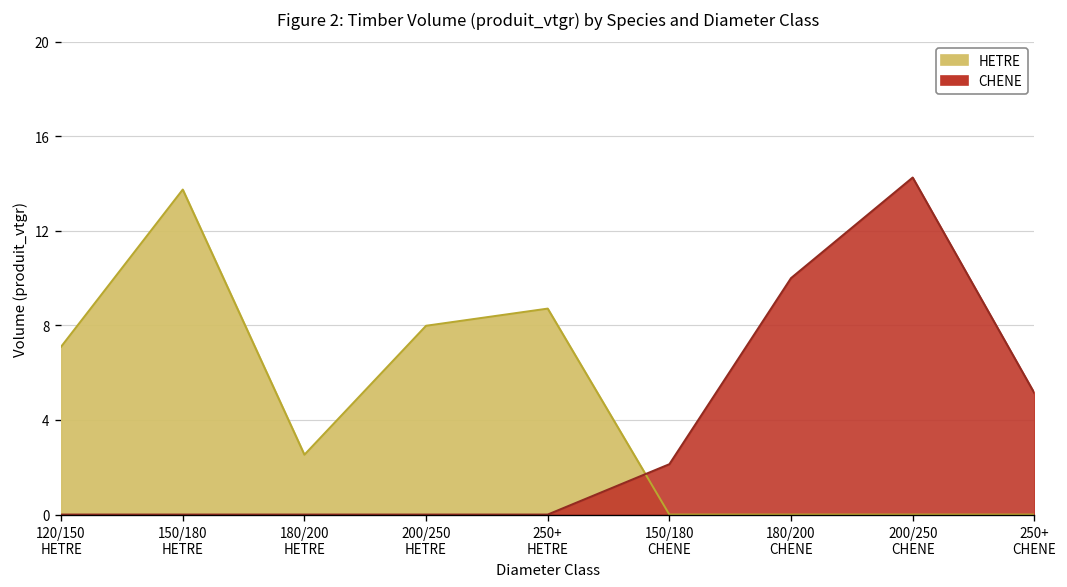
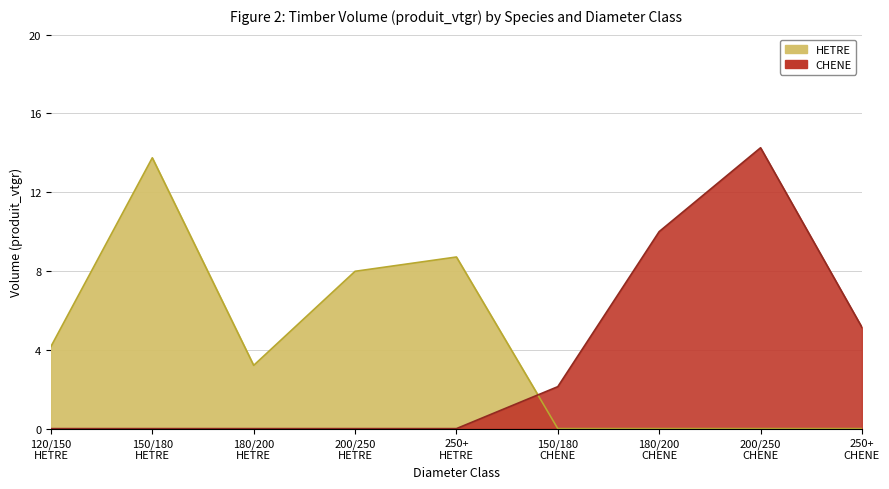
  {
    "HETRE": {
-     "120/150 HETRE": 7.1,
+     "120/150 HETRE": 4.2,
      "150/180 HETRE": 13.7,
-     "180/200 HETRE": 2.5,
+     "180/200 HETRE": 3.2,
      "200/250 HETRE": 8.0,
      "250+ HETRE": 8.7,
      "150/180 CHENE": 0.0,
      "180/200 CHENE": 0.0,
      "200/250 CHENE": 0.0,
      "250+ CHENE": 0.0
    },
    "CHENE": {
      "120/150 HETRE": 0.0,
      "150/180 HETRE": 0.0,
      "180/200 HETRE": 0.0,
      "200/250 HETRE": 0.0,
      "250+ HETRE": 0.0,
      "150/180 CHENE": 2.1,
      "180/200 CHENE": 10.0,
      "200/250 CHENE": 14.3,
      "250+ CHENE": 5.1
    }
  }
